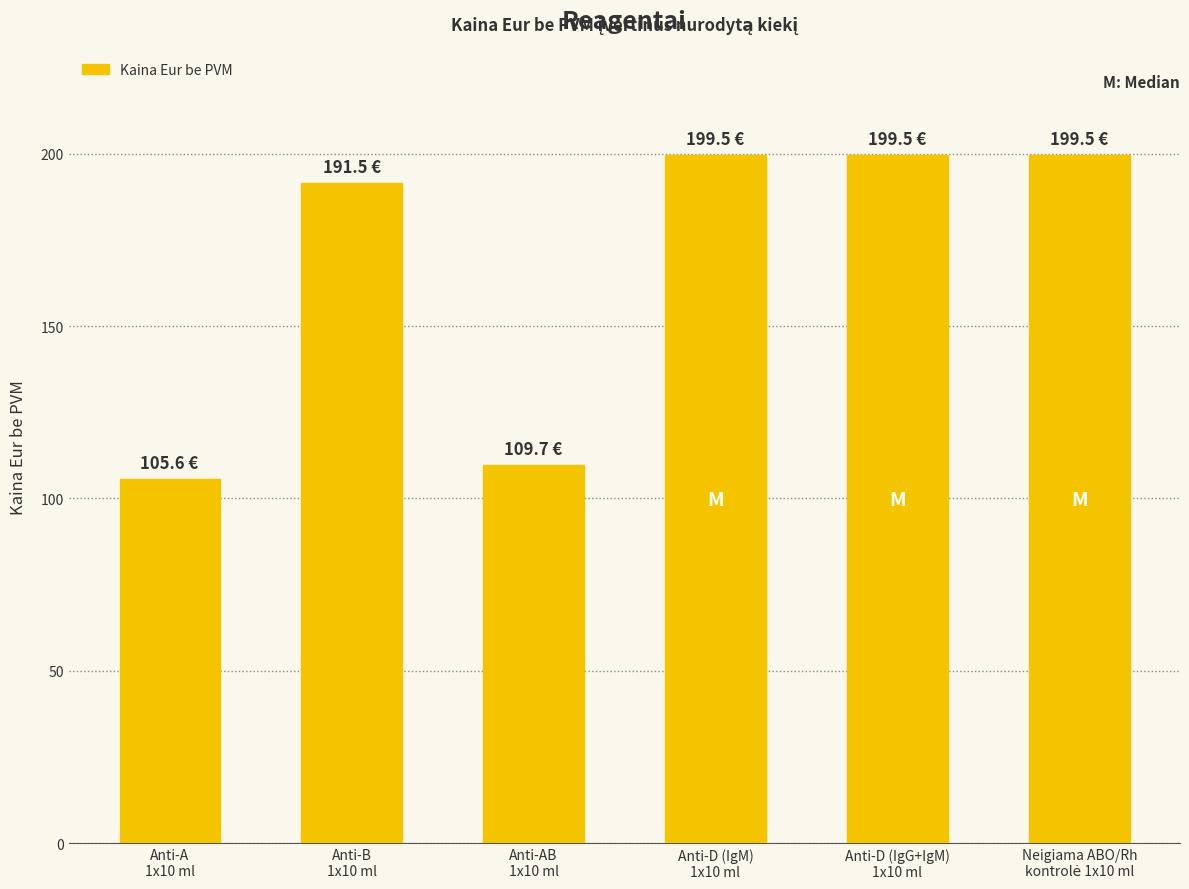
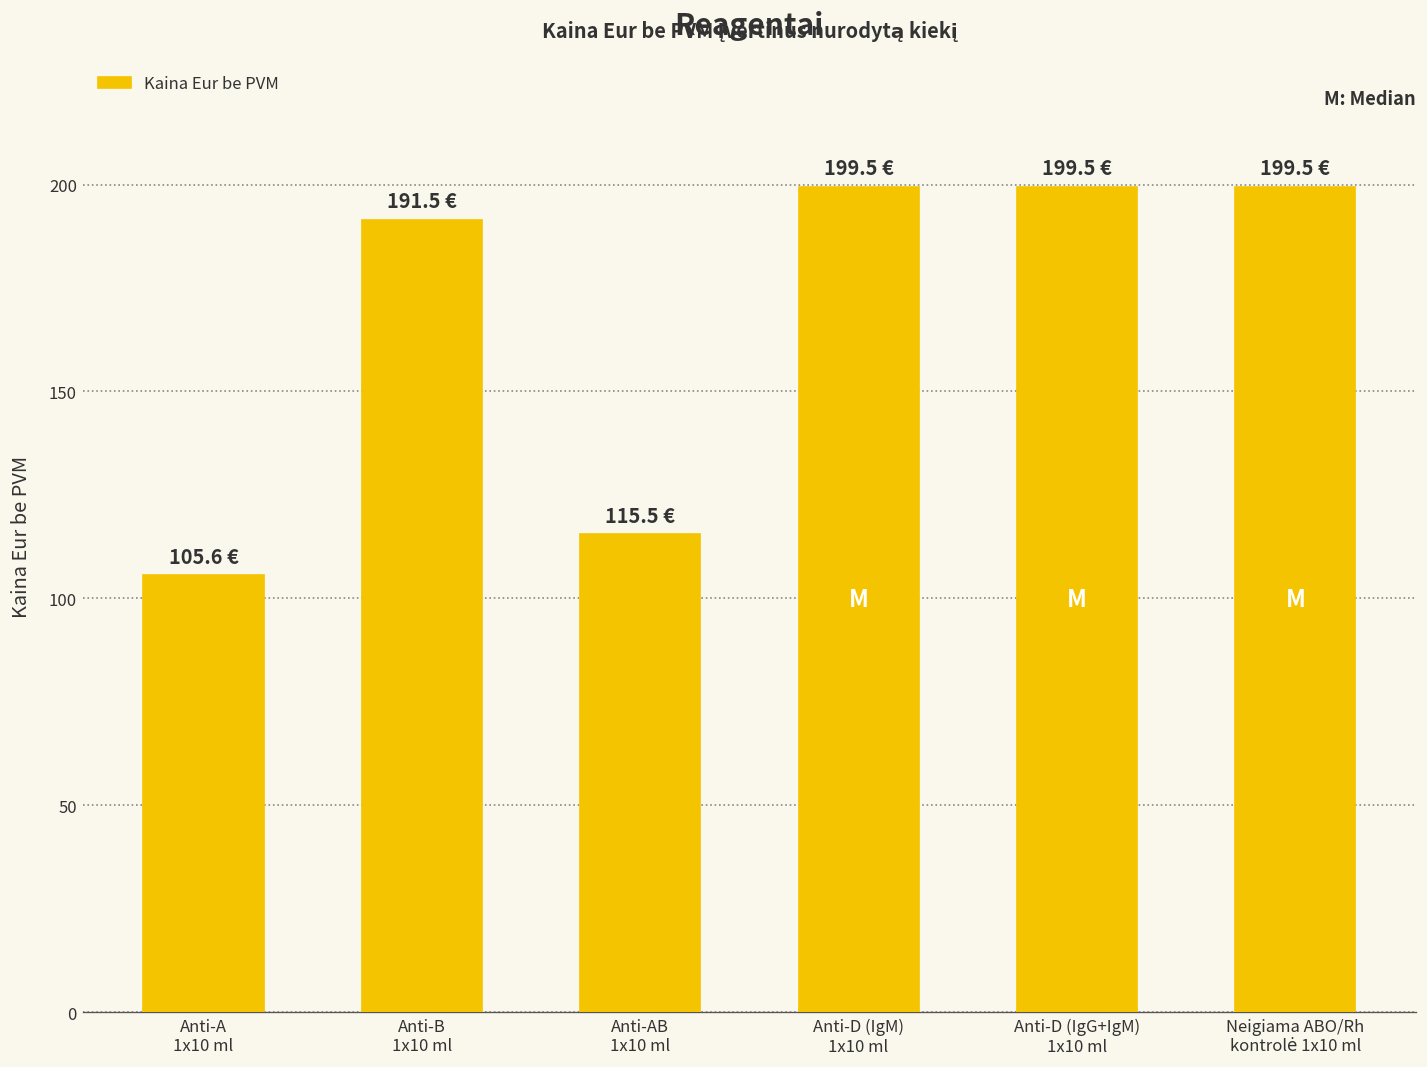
  {
    "Anti-A 1x10 ml": 105.6,
    "Anti-B 1x10 ml": 191.5,
-   "Anti-AB 1x10 ml": 109.7,
+   "Anti-AB 1x10 ml": 115.5,
    "Anti-D (IgM) 1x10 ml": 199.5,
    "Anti-D (IgG+IgM) 1x10 ml": 199.5,
    "Neigiama ABO/Rh kontrolė 1x10 ml": 199.5
  }
